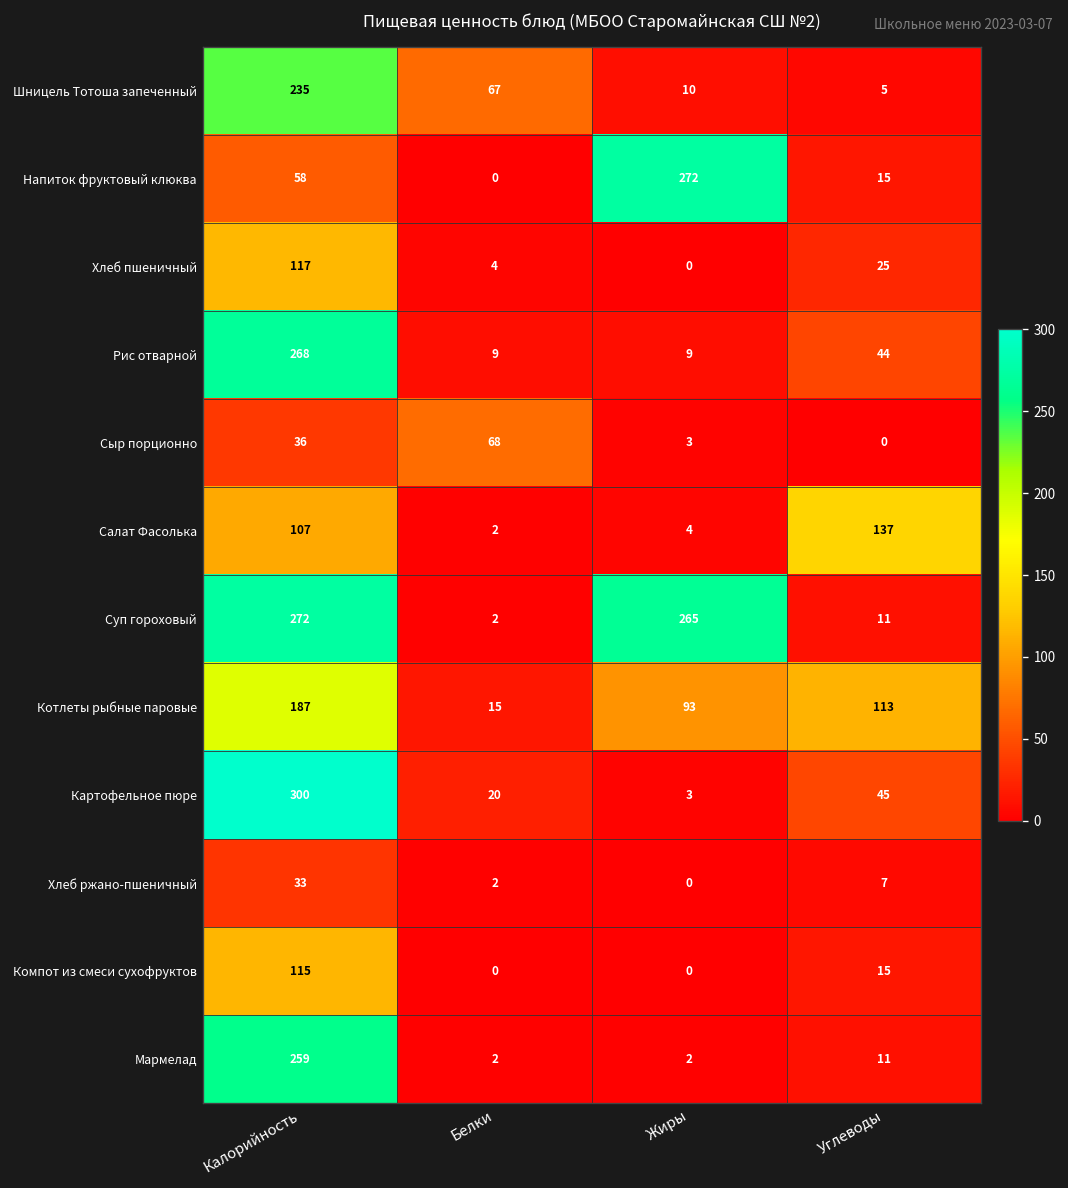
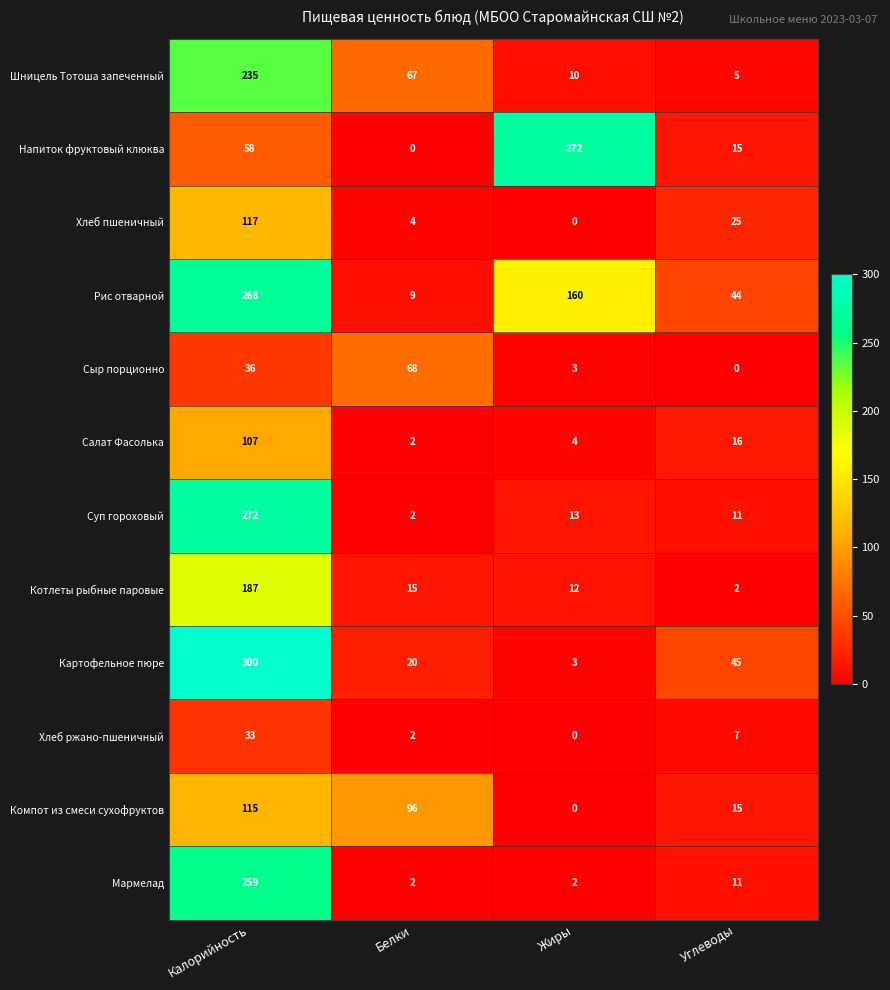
  {
    "Шницель Тотоша запеченный": {
      "Калорийность": 235,
      "Белки": 67,
      "Жиры": 10,
      "Углеводы": 5
    },
    "Напиток фруктовый клюква": {
      "Калорийность": 58,
      "Белки": 0,
      "Жиры": 272,
      "Углеводы": 15
    },
    "Хлеб пшеничный": {
      "Калорийность": 117,
      "Белки": 4,
      "Жиры": 0,
      "Углеводы": 25
    },
    "Рис отварной": {
      "Калорийность": 268,
      "Белки": 9,
-     "Жиры": 9,
+     "Жиры": 160,
      "Углеводы": 44
    },
    "Сыр порционно": {
      "Калорийность": 36,
      "Белки": 68,
      "Жиры": 3,
      "Углеводы": 0
    },
    "Салат Фасолька": {
      "Калорийность": 107,
      "Белки": 2,
      "Жиры": 4,
-     "Углеводы": 137
+     "Углеводы": 16
    },
    "Суп гороховый": {
      "Калорийность": 272,
      "Белки": 2,
-     "Жиры": 265,
+     "Жиры": 13,
      "Углеводы": 11
    },
    "Котлеты рыбные паровые": {
      "Калорийность": 187,
      "Белки": 15,
-     "Жиры": 93,
-     "Углеводы": 113
+     "Жиры": 12,
+     "Углеводы": 2
    },
    "Картофельное пюре": {
      "Калорийность": 300,
      "Белки": 20,
      "Жиры": 3,
      "Углеводы": 45
    },
    "Хлеб ржано-пшеничный": {
      "Калорийность": 33,
      "Белки": 2,
      "Жиры": 0,
      "Углеводы": 7
    },
    "Компот из смеси сухофруктов": {
      "Калорийность": 115,
-     "Белки": 0,
+     "Белки": 96,
      "Жиры": 0,
      "Углеводы": 15
    },
    "Мармелад": {
      "Калорийность": 259,
      "Белки": 2,
      "Жиры": 2,
      "Углеводы": 11
    }
  }
